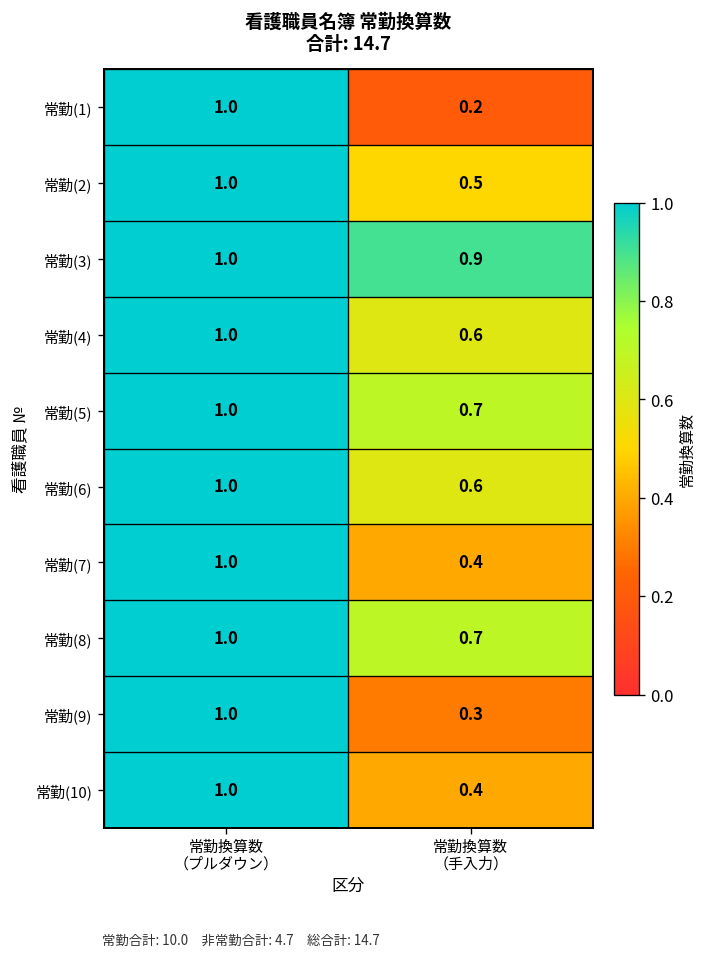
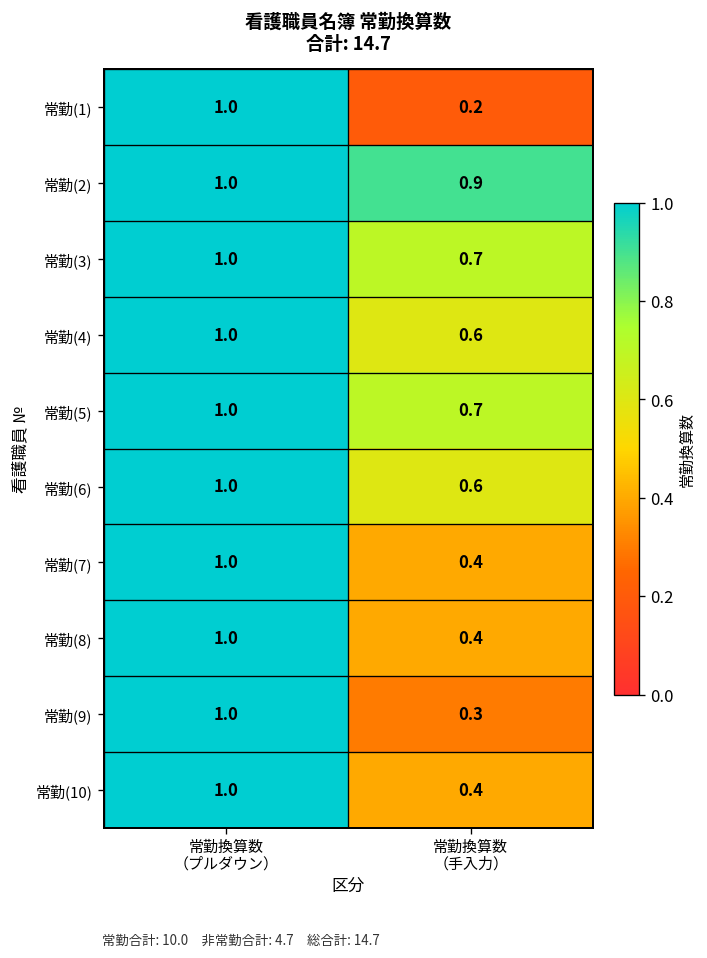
  {
    "常勤(1)": {
      "常勤換算数 （プルダウン）": 1.0,
      "常勤換算数 （手入力）": 0.2
    },
    "常勤(2)": {
      "常勤換算数 （プルダウン）": 1.0,
-     "常勤換算数 （手入力）": 0.5
+     "常勤換算数 （手入力）": 0.9
    },
    "常勤(3)": {
      "常勤換算数 （プルダウン）": 1.0,
-     "常勤換算数 （手入力）": 0.9
+     "常勤換算数 （手入力）": 0.7
    },
    "常勤(4)": {
      "常勤換算数 （プルダウン）": 1.0,
      "常勤換算数 （手入力）": 0.6
    },
    "常勤(5)": {
      "常勤換算数 （プルダウン）": 1.0,
      "常勤換算数 （手入力）": 0.7
    },
    "常勤(6)": {
      "常勤換算数 （プルダウン）": 1.0,
      "常勤換算数 （手入力）": 0.6
    },
    "常勤(7)": {
      "常勤換算数 （プルダウン）": 1.0,
      "常勤換算数 （手入力）": 0.4
    },
    "常勤(8)": {
      "常勤換算数 （プルダウン）": 1.0,
-     "常勤換算数 （手入力）": 0.7
+     "常勤換算数 （手入力）": 0.4
    },
    "常勤(9)": {
      "常勤換算数 （プルダウン）": 1.0,
      "常勤換算数 （手入力）": 0.3
    },
    "常勤(10)": {
      "常勤換算数 （プルダウン）": 1.0,
      "常勤換算数 （手入力）": 0.4
    }
  }
